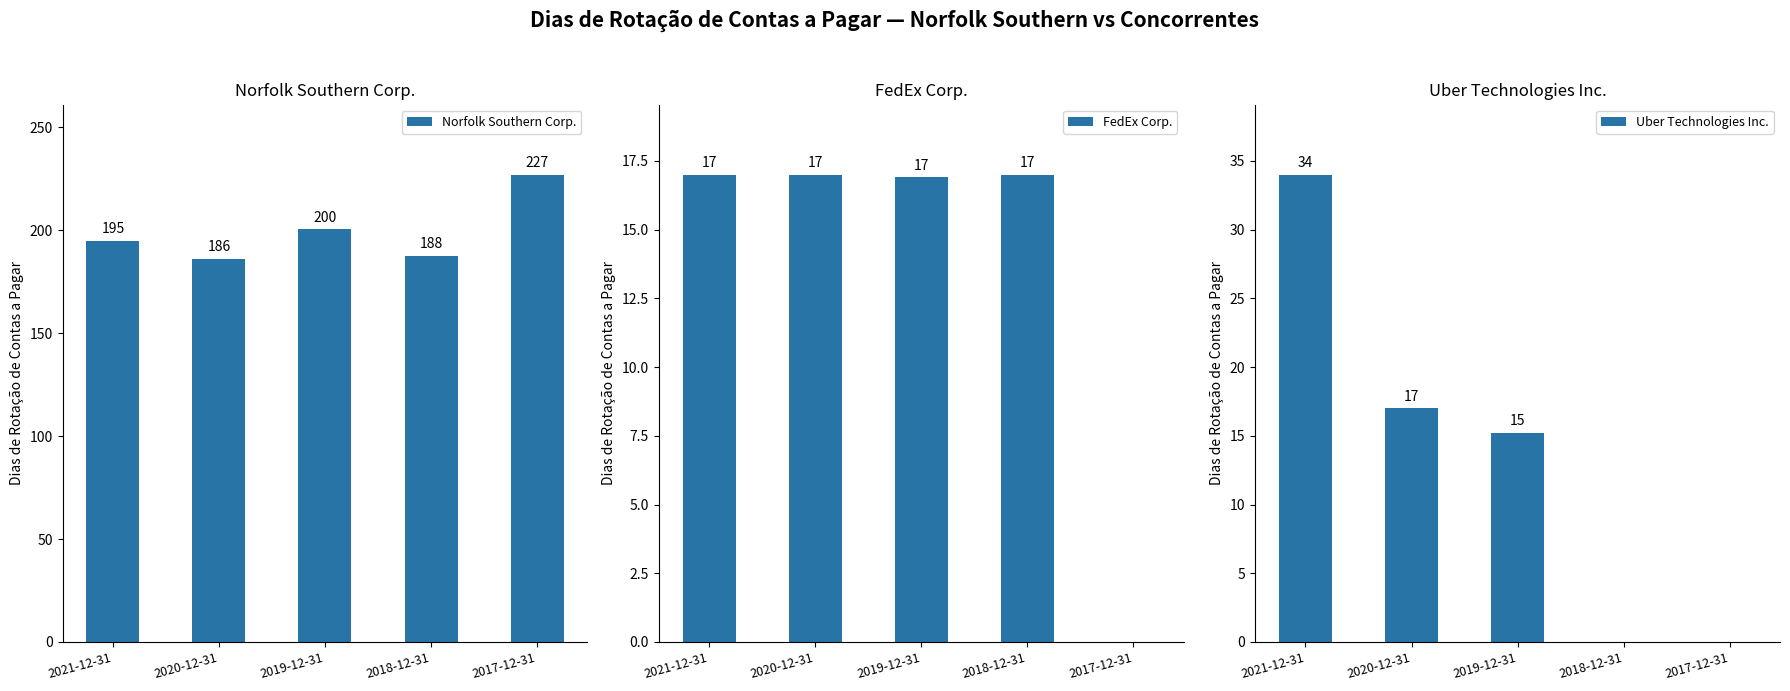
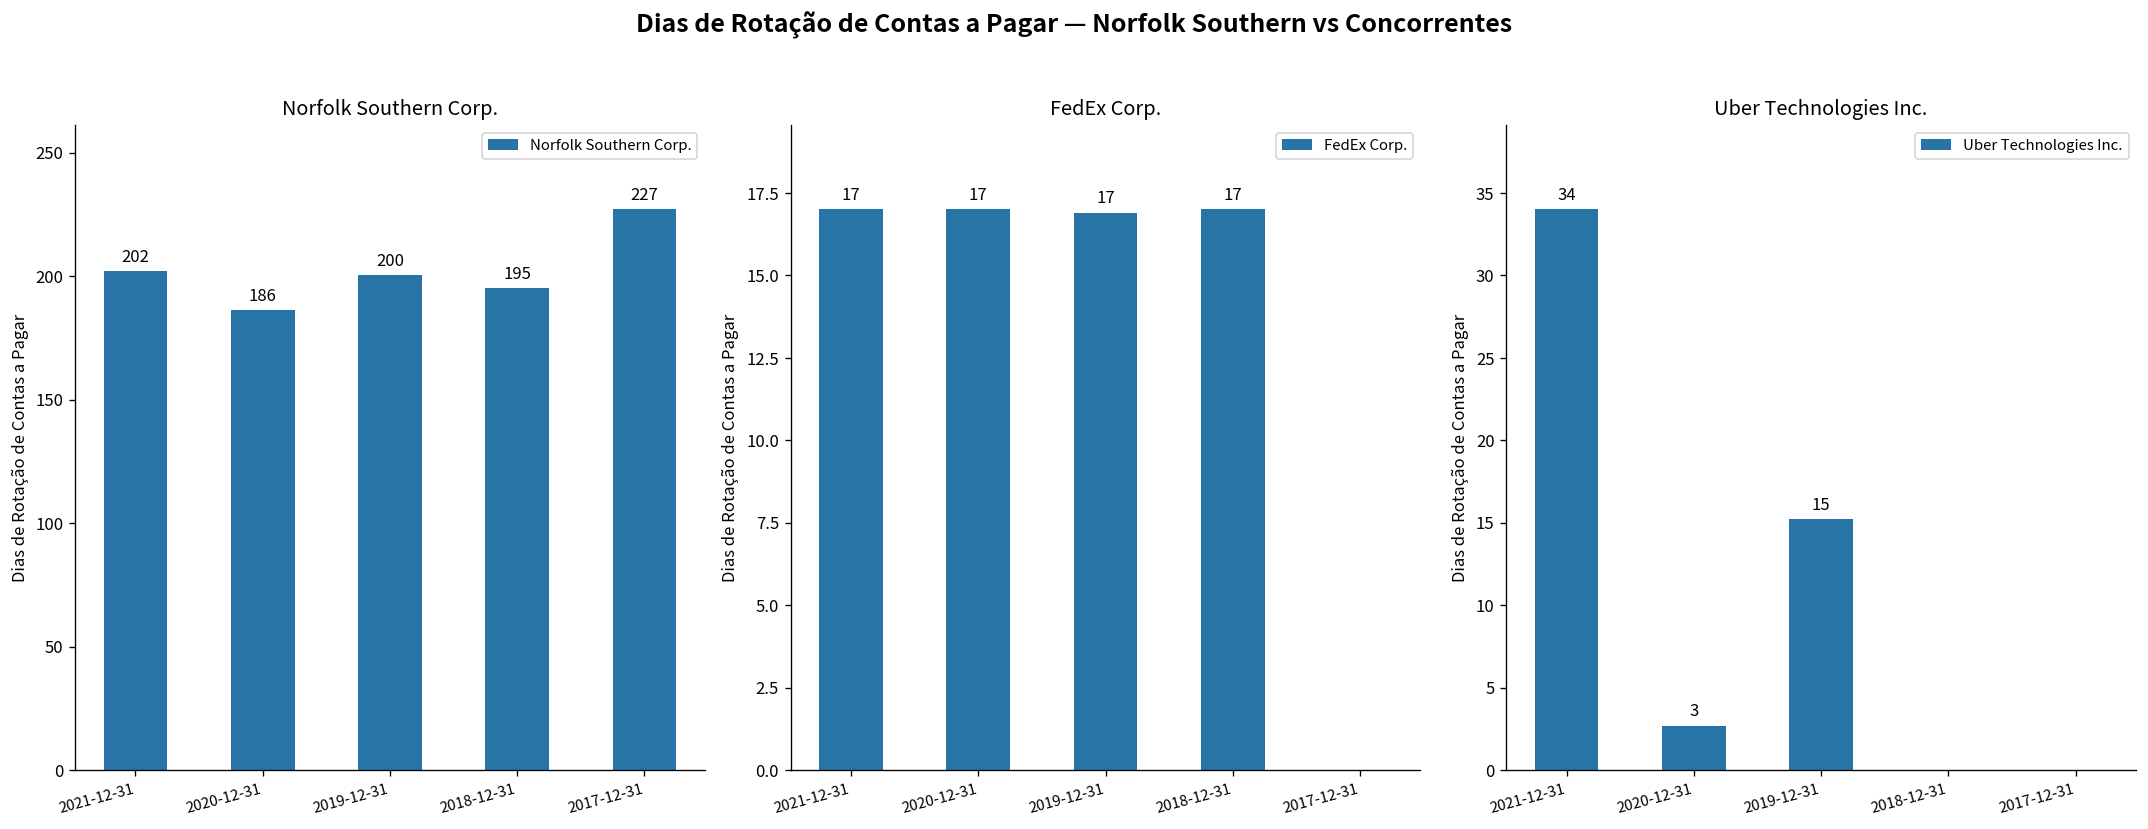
  {
    "Norfolk Southern Corp.": {
-     "2021-12-31": 195,
+     "2021-12-31": 202,
      "2020-12-31": 186,
      "2019-12-31": 200,
-     "2018-12-31": 188,
+     "2018-12-31": 195,
      "2017-12-31": 227
    },
    "FedEx Corp.": {
      "2021-12-31": 17,
      "2020-12-31": 17,
      "2019-12-31": 17,
      "2018-12-31": 17
    },
    "Uber Technologies Inc.": {
      "2021-12-31": 34,
-     "2020-12-31": 17,
+     "2020-12-31": 3,
      "2019-12-31": 15
    }
  }
